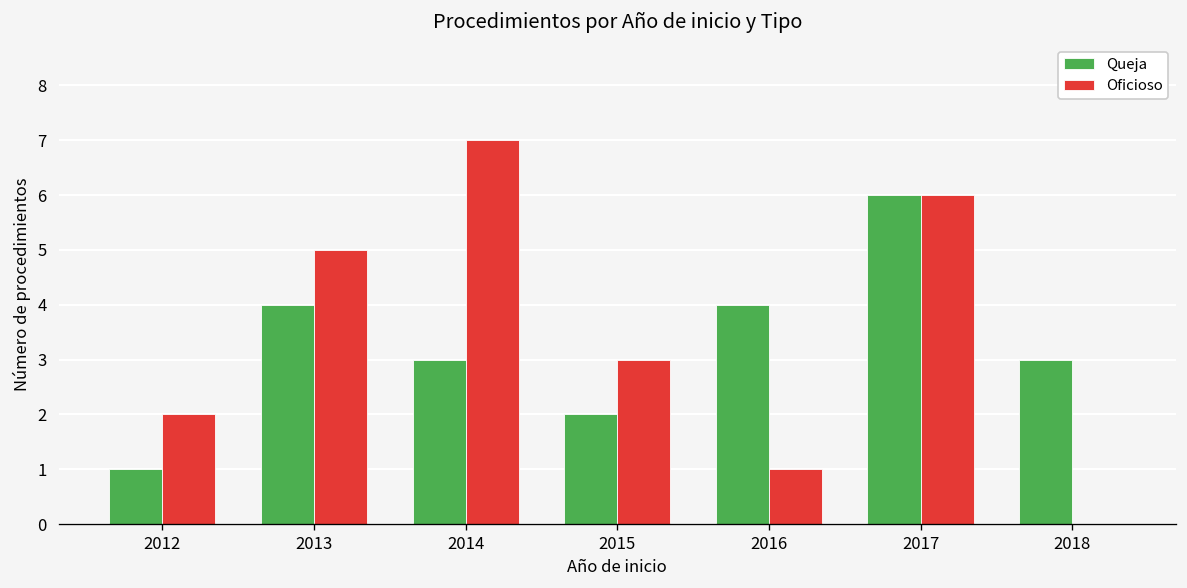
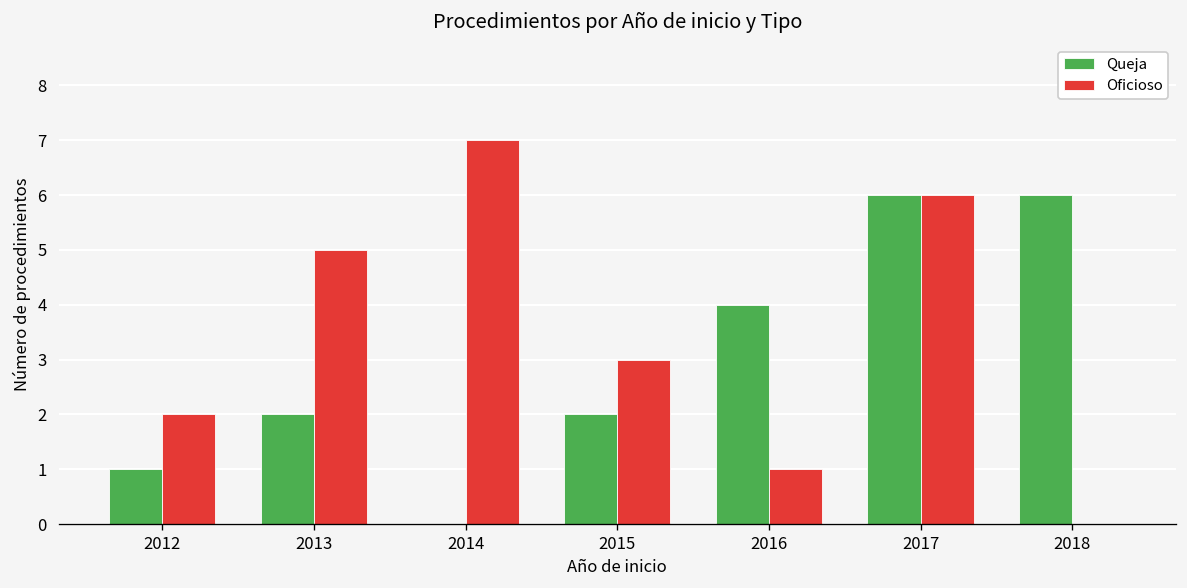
  {
    "Queja": {
      "2012": 1,
-     "2013": 4,
-     "2014": 3,
+     "2013": 2,
+     "2014": 0,
      "2015": 2,
      "2016": 4,
      "2017": 6,
-     "2018": 3
+     "2018": 6
    },
    "Oficioso": {
      "2012": 2,
      "2013": 5,
      "2014": 7,
      "2015": 3,
      "2016": 1,
      "2017": 6,
      "2018": 0
    }
  }
